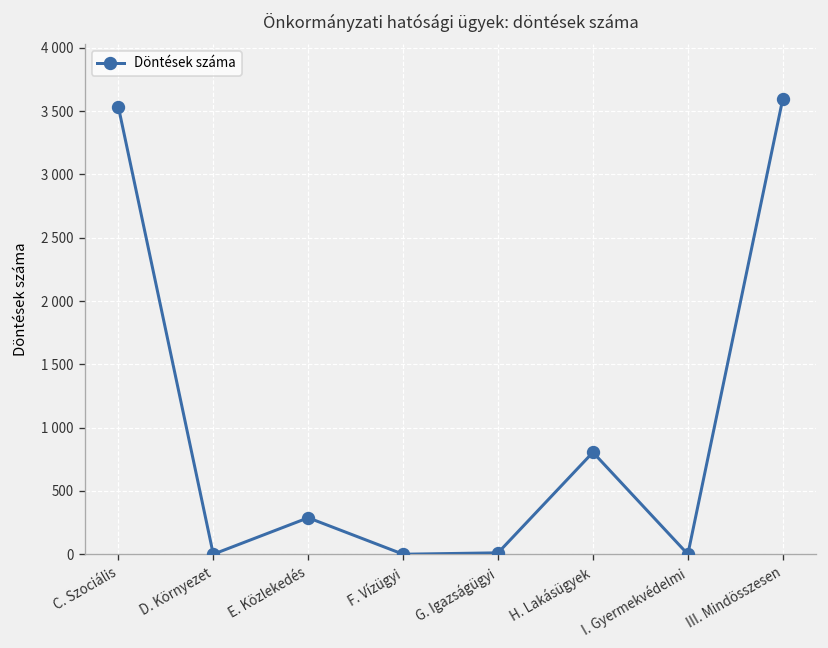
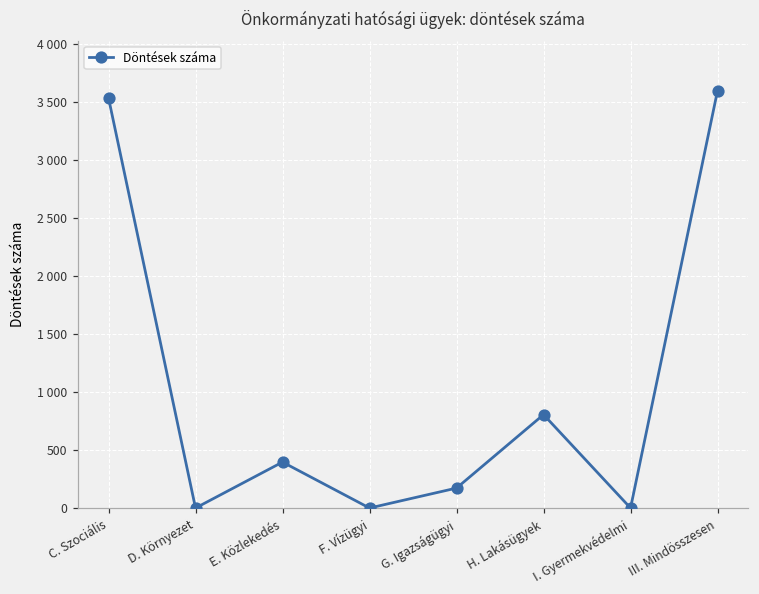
  {
    "C. Szociális": 3530,
    "D. Környezet": 0,
-   "E. Közlekedés": 290,
+   "E. Közlekedés": 400,
    "F. Vízügyi": 0,
-   "G. Igazságügyi": 10,
+   "G. Igazságügyi": 170,
    "H. Lakásügyek": 810,
    "I. Gyermekvédelmi": 0,
    "III. Mindösszesen": 3600
  }
